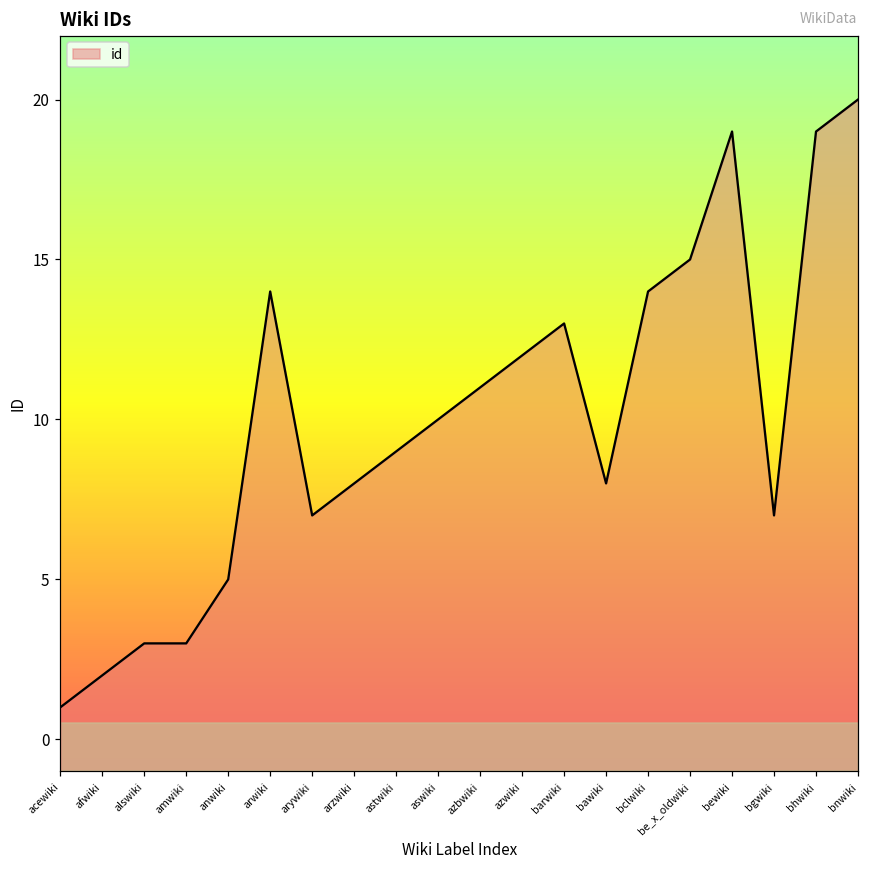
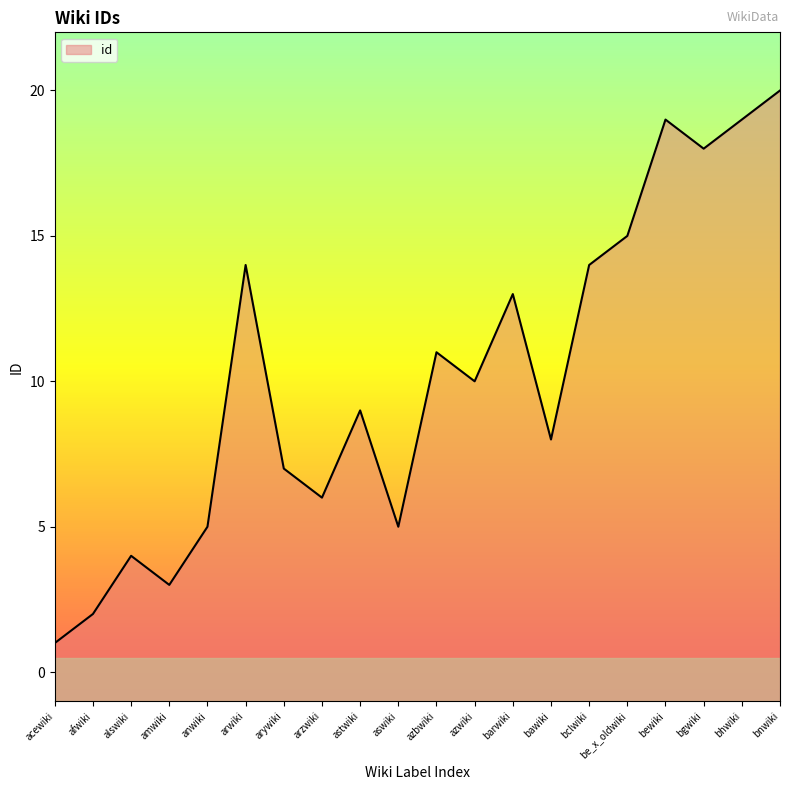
  {
    "acewiki": 1,
    "afwiki": 2,
-   "alswiki": 3,
+   "alswiki": 4,
    "amwiki": 3,
    "anwiki": 5,
    "arwiki": 14,
    "arywiki": 7,
-   "arzwiki": 8,
+   "arzwiki": 6,
    "astwiki": 9,
-   "aswiki": 10,
+   "aswiki": 5,
    "azbwiki": 11,
-   "azwiki": 12,
+   "azwiki": 10,
    "barwiki": 13,
    "bawiki": 8,
    "bclwiki": 14,
    "be_x_oldwiki": 15,
    "bewiki": 19,
-   "bgwiki": 7,
+   "bgwiki": 18,
    "bhwiki": 19,
    "bnwiki": 20
  }
